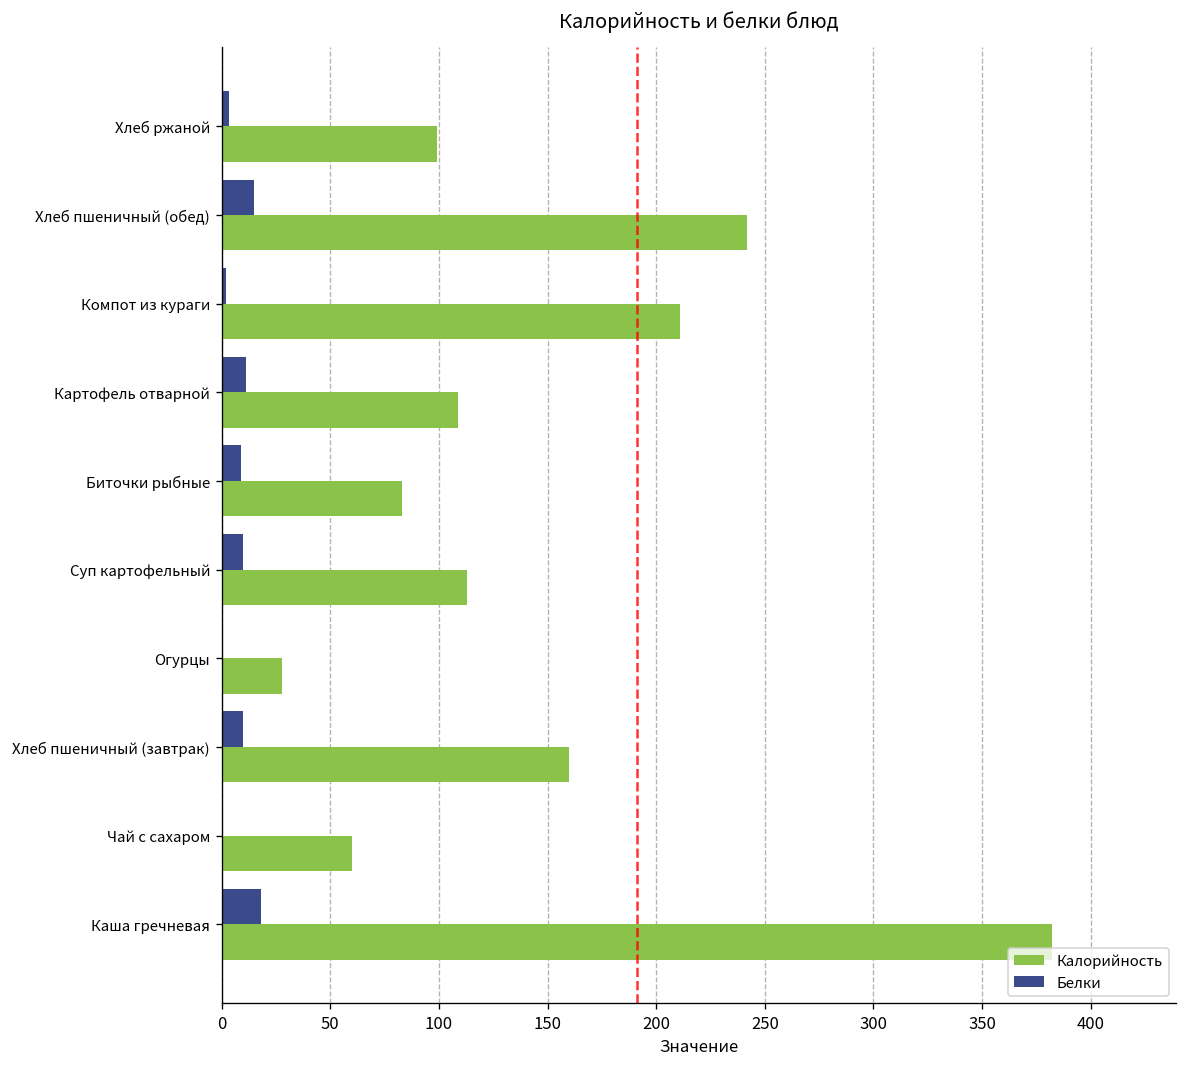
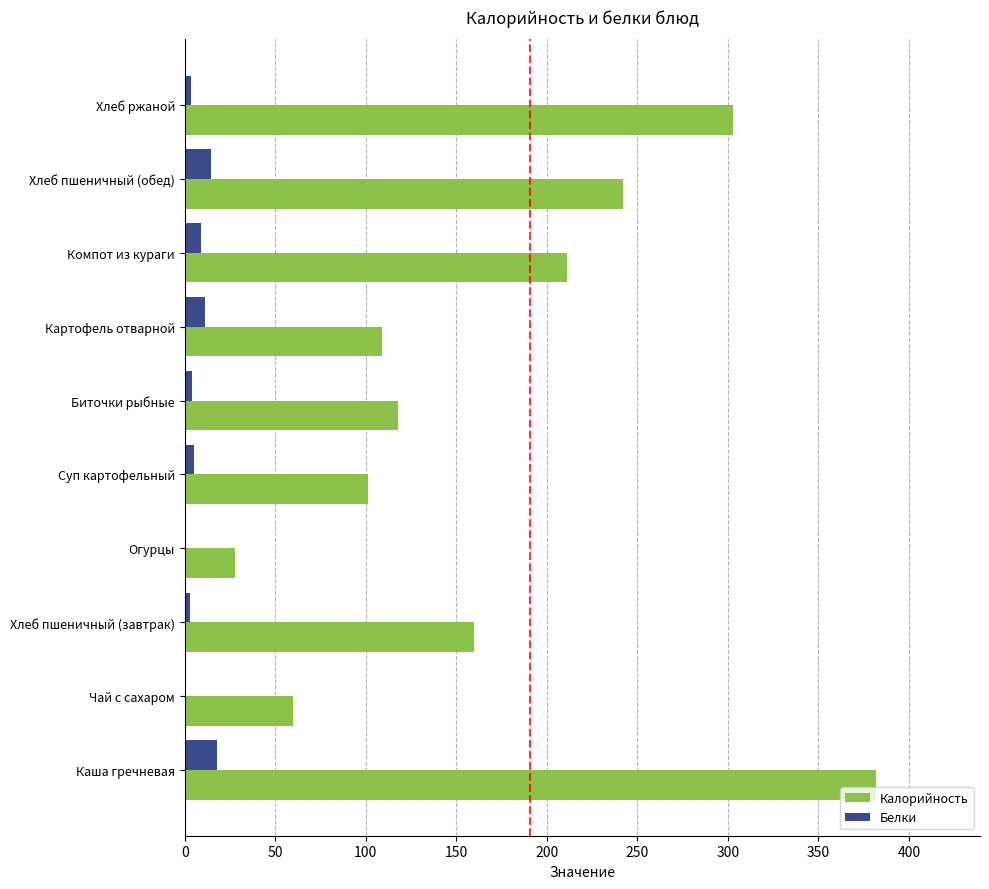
  {
    "Калорийность": {
-     "Хлеб ржаной": 99,
+     "Хлеб ржаной": 303,
      "Хлеб пшеничный (обед)": 242,
      "Компот из кураги": 211,
      "Картофель отварной": 109,
-     "Биточки рыбные": 83,
-     "Суп картофельный": 113,
+     "Биточки рыбные": 118,
+     "Суп картофельный": 101,
      "Огурцы": 28,
      "Хлеб пшеничный (завтрак)": 160,
      "Чай с сахаром": 60,
      "Каша гречневая": 382
    },
    "Белки": {
      "Хлеб ржаной": 4,
      "Хлеб пшеничный (обед)": 15,
-     "Компот из кураги": 2,
+     "Компот из кураги": 9,
      "Картофель отварной": 11,
-     "Биточки рыбные": 9,
-     "Суп картофельный": 10,
+     "Биточки рыбные": 4,
+     "Суп картофельный": 5,
      "Огурцы": 0,
-     "Хлеб пшеничный (завтрак)": 10,
+     "Хлеб пшеничный (завтрак)": 3,
      "Чай с сахаром": 0,
      "Каша гречневая": 18
    }
  }
